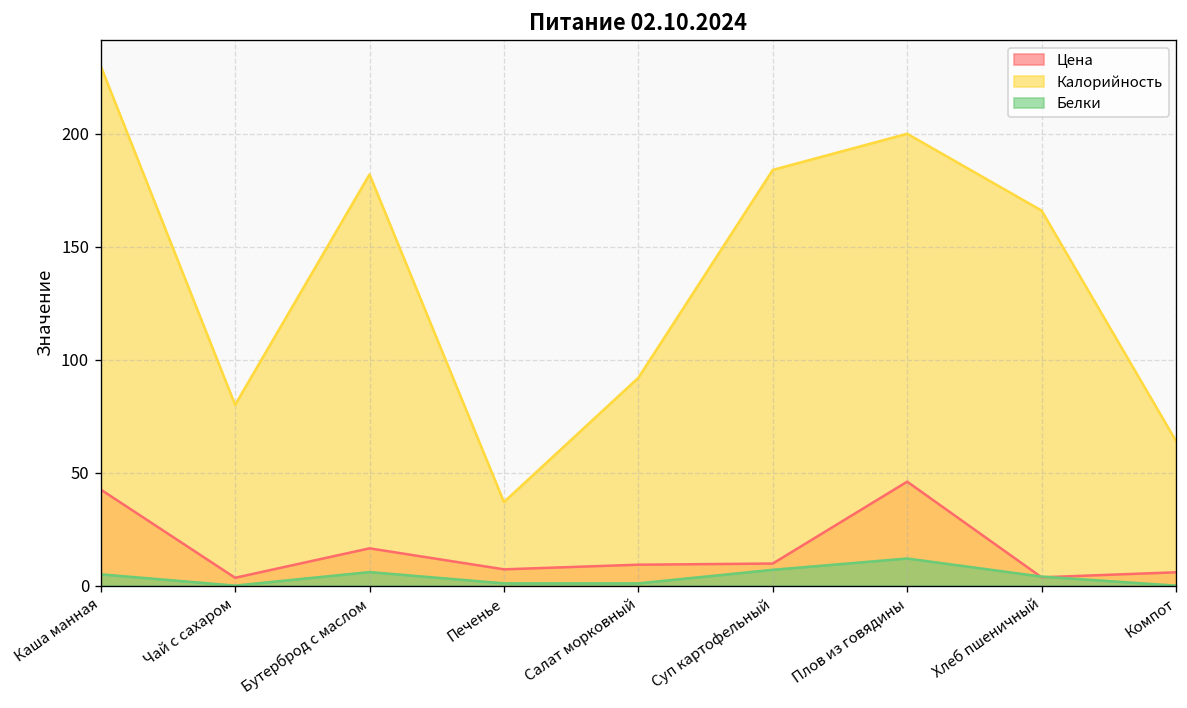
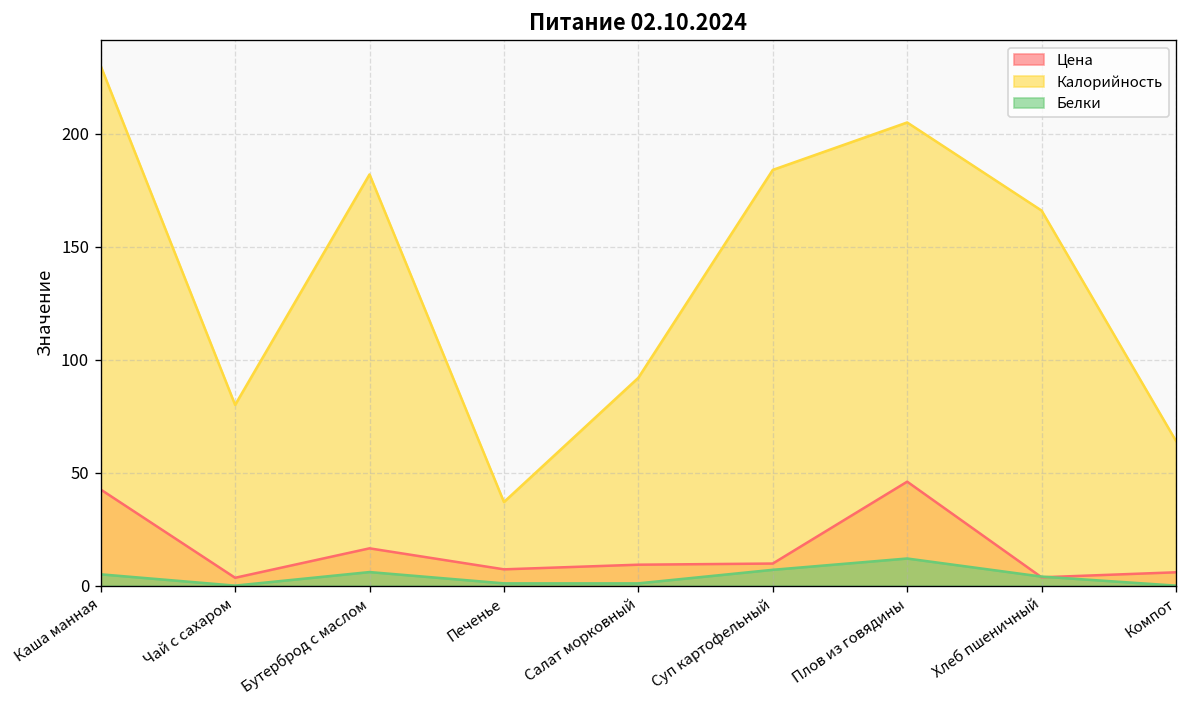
  {
    "Цена": {
      "Каша манная": 43,
      "Чай с сахаром": 3,
      "Бутерброд с маслом": 17,
      "Печенье": 7,
      "Салат морковный": 9,
      "Суп картофельный": 10,
      "Плов из говядины": 46,
      "Компот": 6
    },
    "Калорийность": {
      "Каша манная": 230,
      "Чай с сахаром": 80,
      "Бутерброд с маслом": 182,
      "Печенье": 37,
      "Салат морковный": 92,
      "Суп картофельный": 184,
-     "Плов из говядины": 200,
+     "Плов из говядины": 205,
      "Хлеб пшеничный": 166,
      "Компот": 64
    },
    "Белки": {
      "Каша манная": 5,
      "Чай с сахаром": 0,
      "Бутерброд с маслом": 6,
      "Печенье": 1,
      "Салат морковный": 1,
      "Суп картофельный": 7,
      "Плов из говядины": 12,
      "Компот": 0
    }
  }
